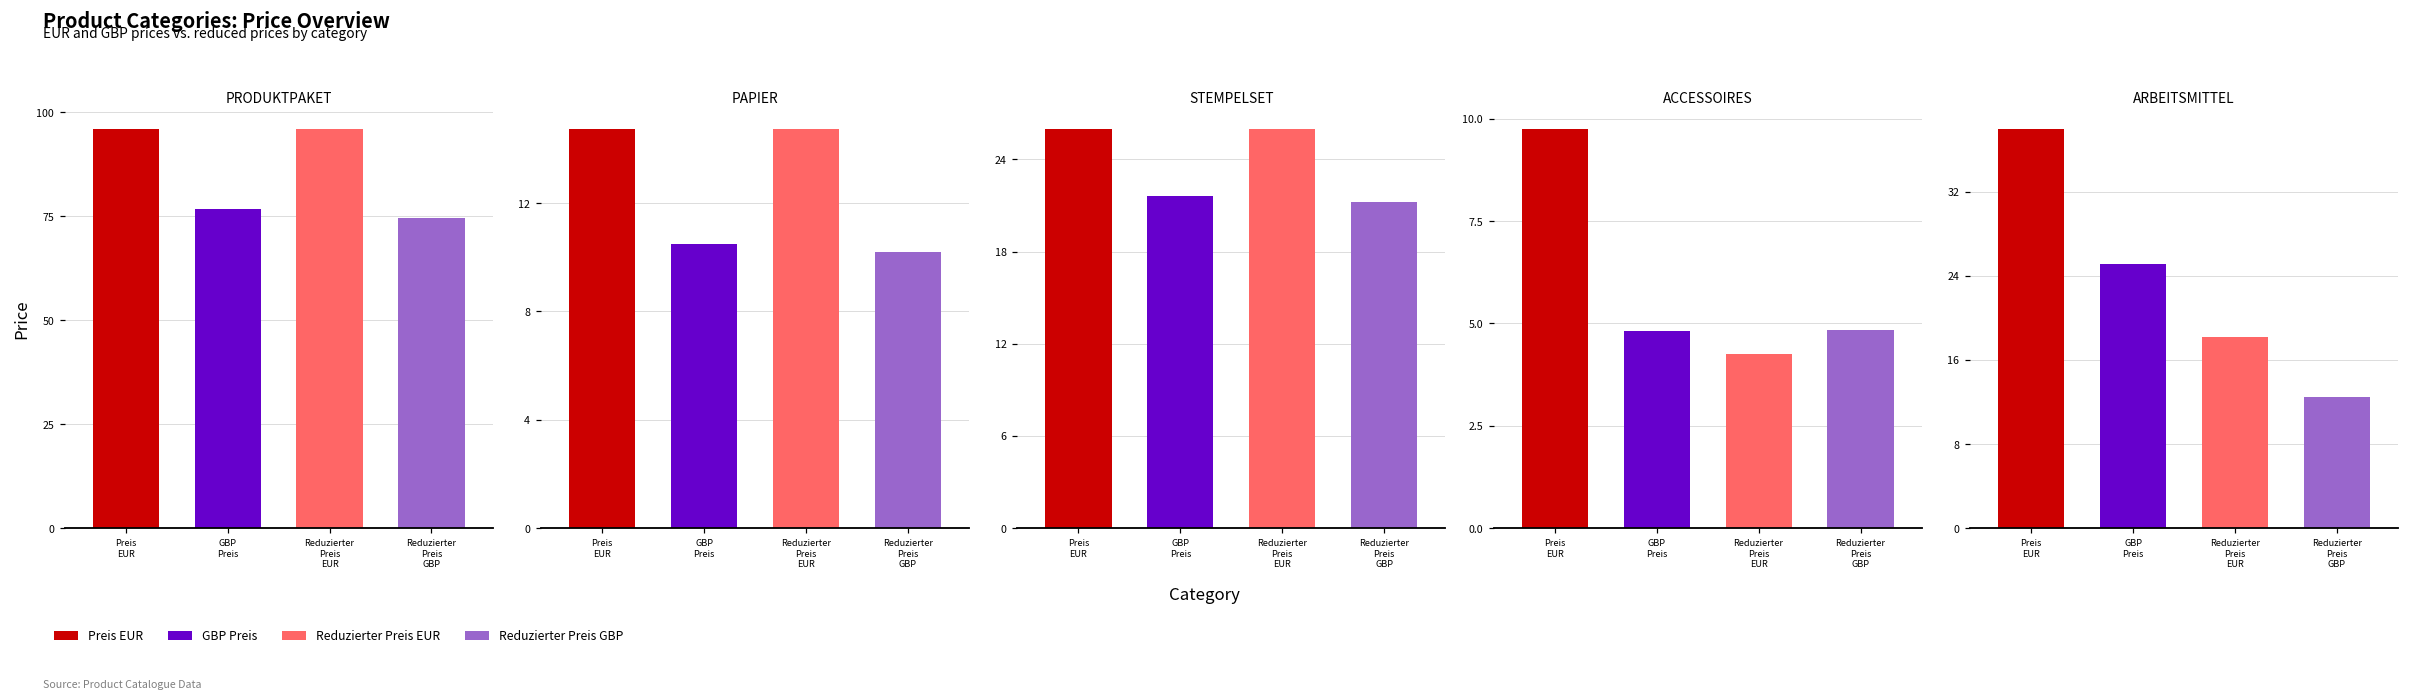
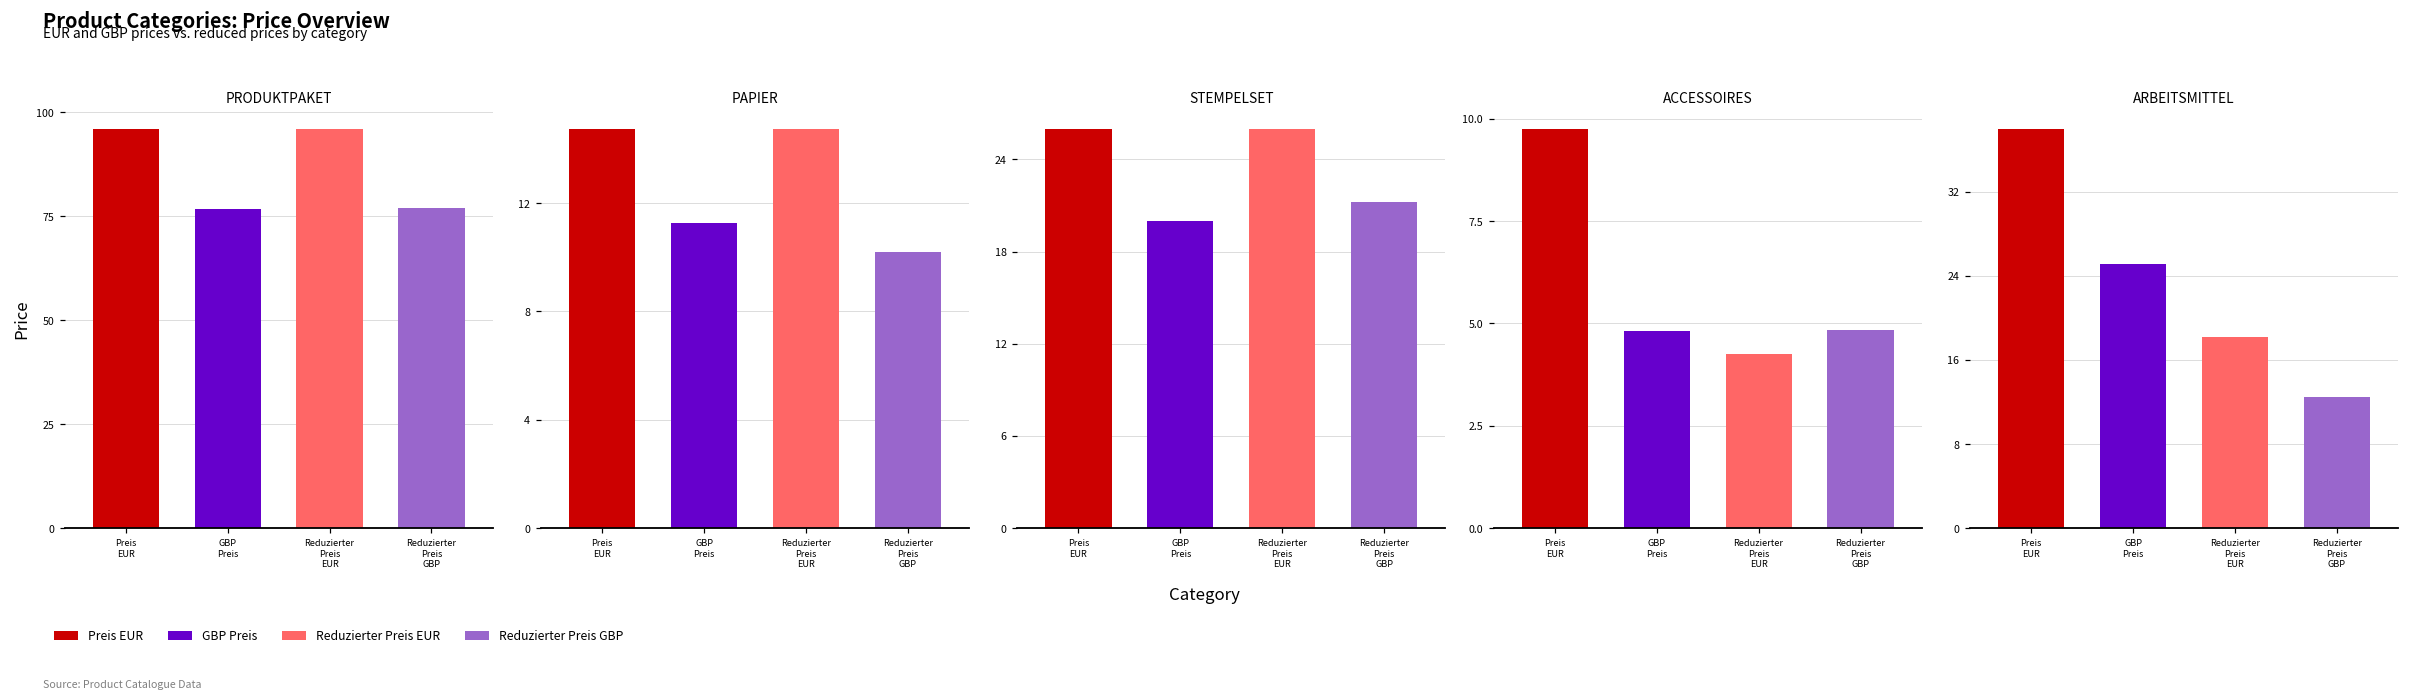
  {
    "PRODUKTPAKET": {
      "GBP Preis": {
        "GBP Preis": 77
      },
      "Reduzierter Preis EUR": {
        "Reduzierter Preis EUR": 96
      },
      "Reduzierter Preis GBP": {
-       "Reduzierter Preis GBP": 75
+       "Reduzierter Preis GBP": 77
      }
    },
    "PAPIER": {
      "GBP Preis": {
-       "GBP Preis": 10.5
+       "GBP Preis": 11.3
      },
      "Reduzierter Preis EUR": {
        "Reduzierter Preis EUR": 14.8
      },
      "Reduzierter Preis GBP": {
        "Reduzierter Preis GBP": 10.2
      }
    },
    "STEMPELSET": {
      "GBP Preis": {
-       "GBP Preis": 21.6
+       "GBP Preis": 20.0
      },
      "Reduzierter Preis EUR": {
        "Reduzierter Preis EUR": 26.0
      },
      "Reduzierter Preis GBP": {
        "Reduzierter Preis GBP": 21.2
      }
    },
    "ACCESSOIRES": {
      "GBP Preis": {
        "GBP Preis": 4.8
      },
      "Reduzierter Preis EUR": {
        "Reduzierter Preis EUR": 4.3
      },
      "Reduzierter Preis GBP": {
        "Reduzierter Preis GBP": 4.8
      }
    },
    "ARBEITSMITTEL": {
      "GBP Preis": {
        "GBP Preis": 25
      },
      "Reduzierter Preis EUR": {
        "Reduzierter Preis EUR": 18
      },
      "Reduzierter Preis GBP": {
        "Reduzierter Preis GBP": 13
      }
    }
  }
